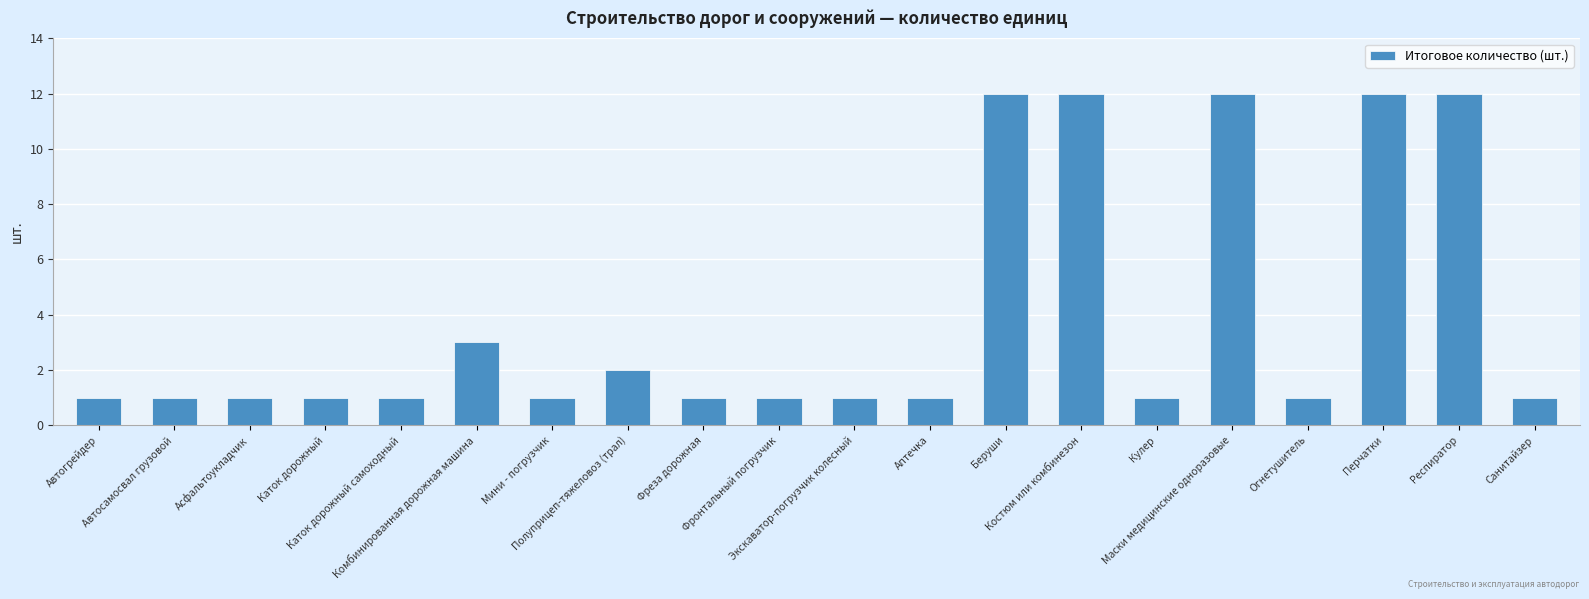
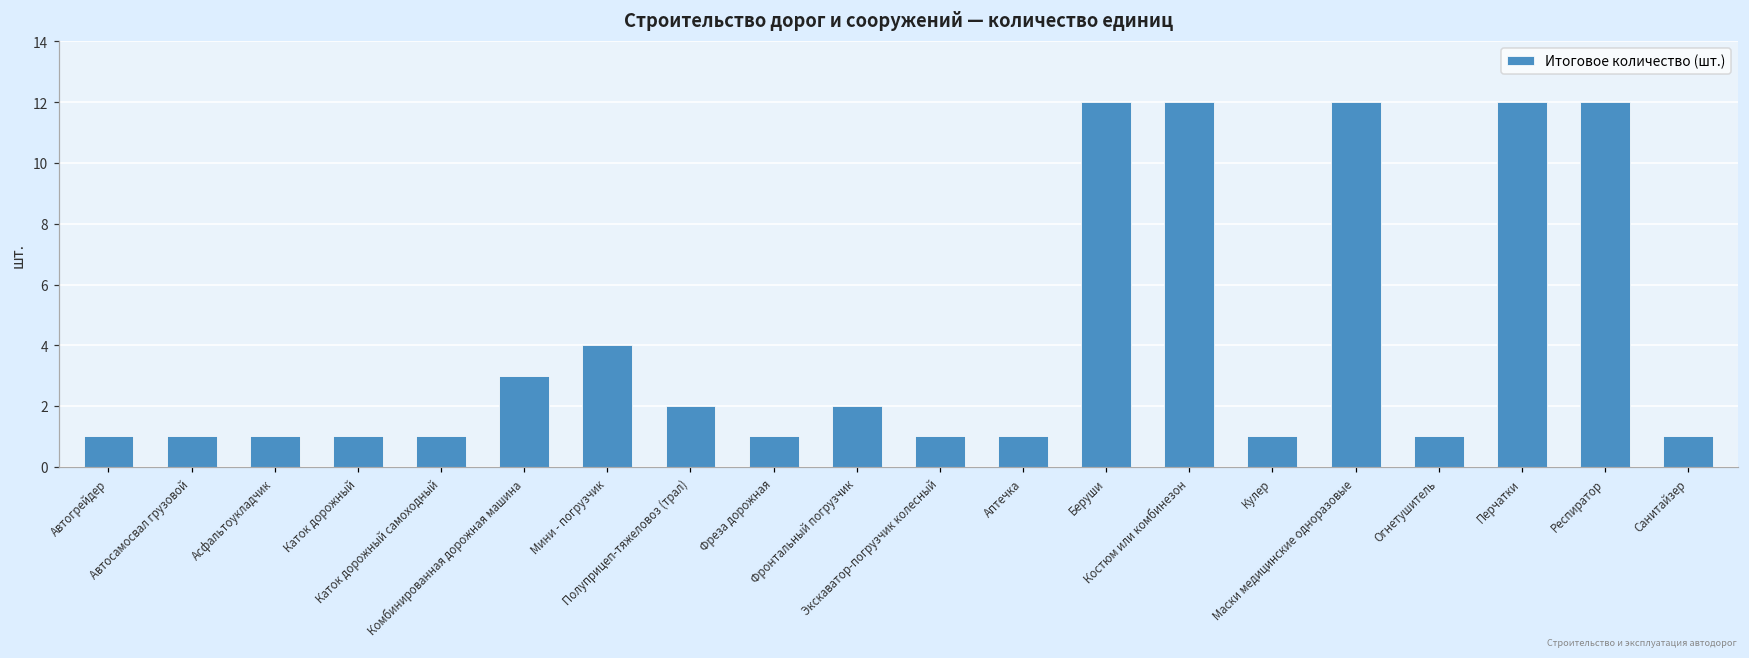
  {
    "Автогрейдер": 1,
    "Автосамосвал грузовой": 1,
    "Асфальтоукладчик": 1,
    "Каток дорожный": 1,
    "Каток дорожный самоходный": 1,
    "Комбинированная дорожная машина": 3,
-   "Мини - погрузчик": 1,
+   "Мини - погрузчик": 4,
    "Полуприцеп-тяжеловоз (трал)": 2,
    "Фреза дорожная": 1,
-   "Фронтальный погрузчик": 1,
+   "Фронтальный погрузчик": 2,
    "Экскаватор-погрузчик колесный": 1,
    "Аптечка": 1,
    "Беруши": 12,
    "Костюм или комбинезон": 12,
    "Кулер": 1,
    "Маски медицинские одноразовые": 12,
    "Огнетушитель": 1,
    "Перчатки": 12,
    "Респиратор": 12,
    "Санитайзер": 1
  }
